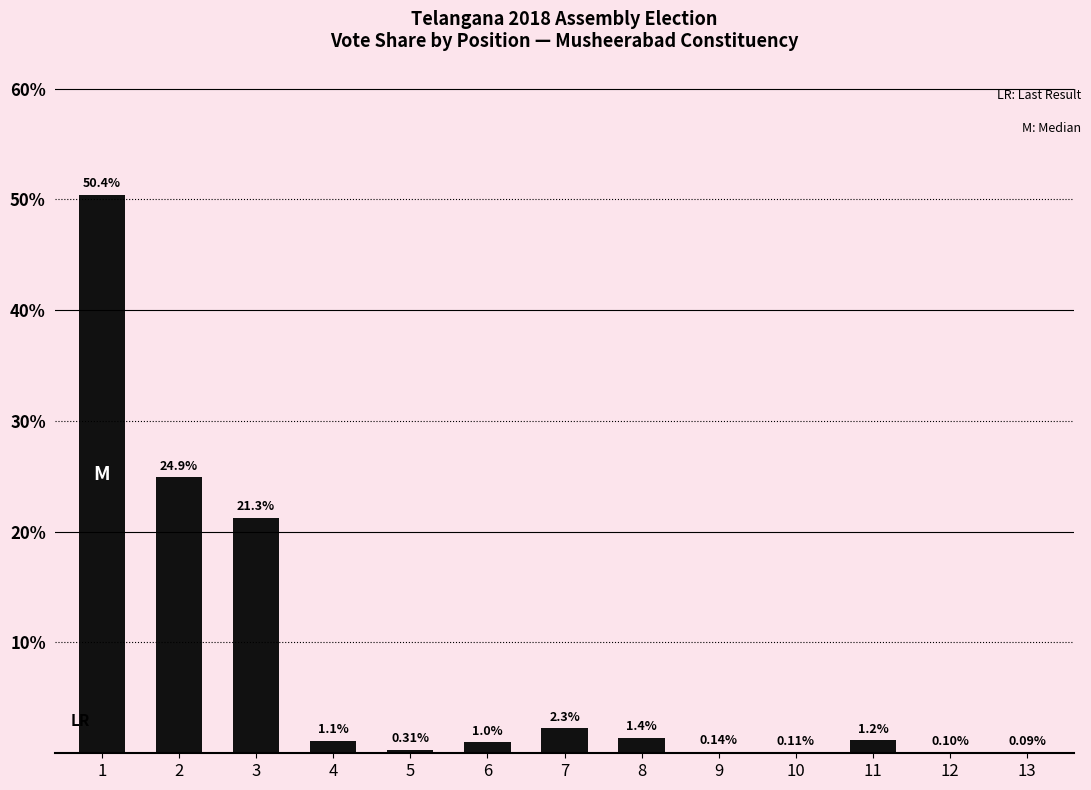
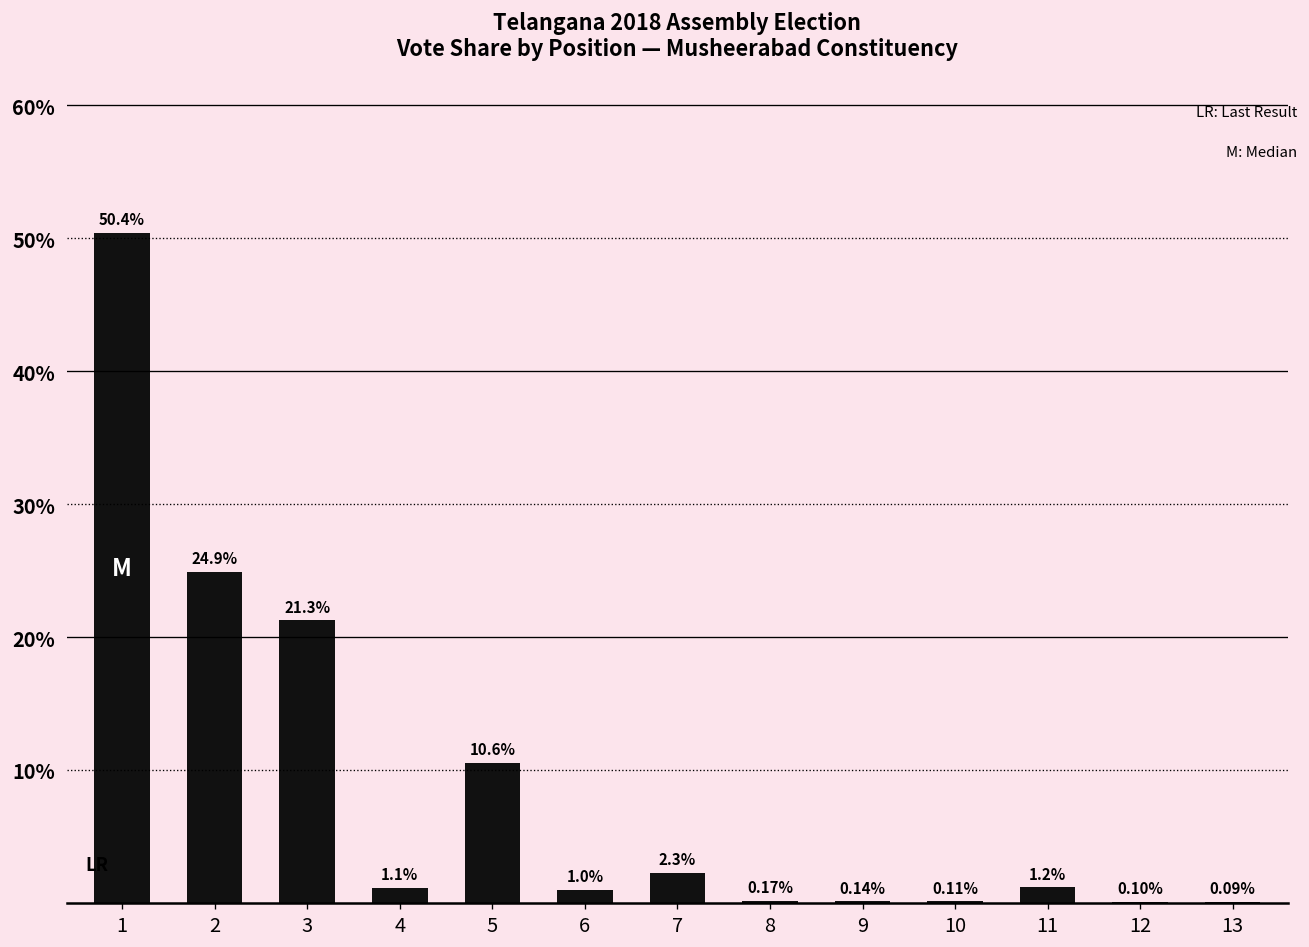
  {
    "1": "50.4%",
    "2": "24.9%",
    "3": "21.3%",
    "4": "1.1%",
-   "5": "0.31%",
+   "5": "10.6%",
    "6": "1.0%",
    "7": "2.3%",
-   "8": "1.4%",
+   "8": "0.17%",
    "9": "0.14%",
    "10": "0.11%",
    "11": "1.2%",
    "12": "0.10%",
    "13": "0.09%"
  }
